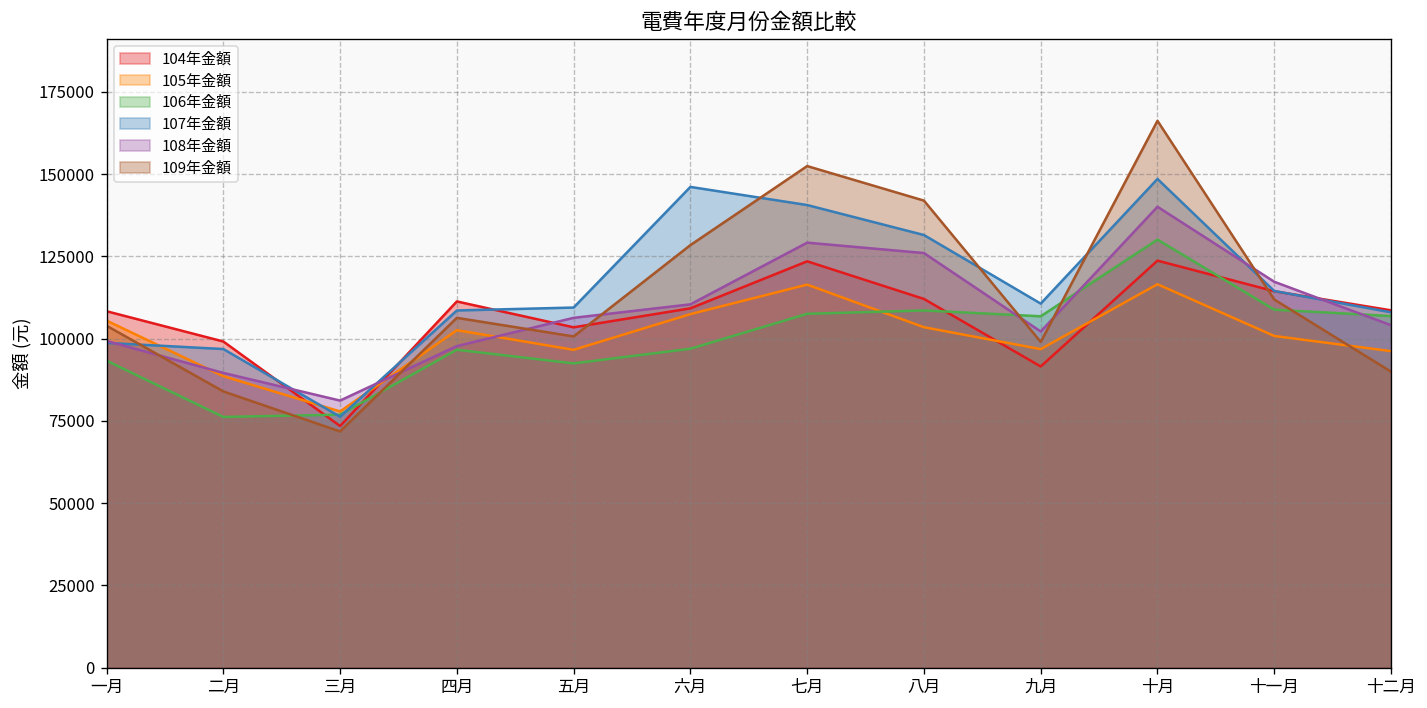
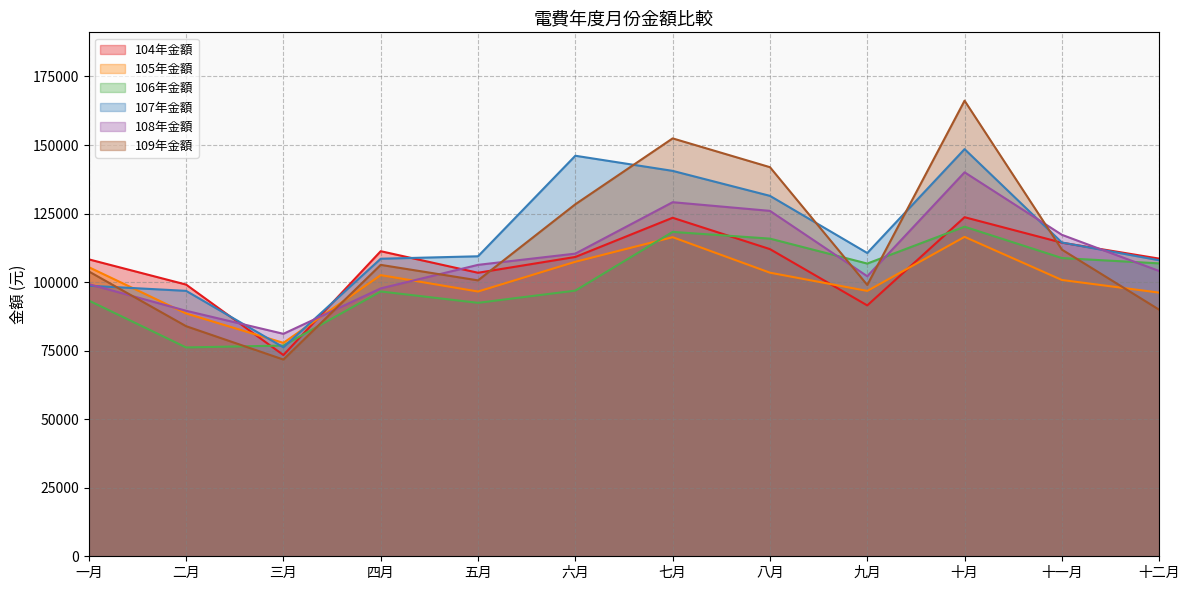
  {
    "106年金額": {
      "一月": 93000,
      "二月": 76000,
      "四月": 97000,
      "五月": 92000,
      "六月": 97000,
-     "七月": 108000,
-     "八月": 109000,
+     "七月": 118000,
+     "八月": 116000,
      "九月": 107000,
-     "十月": 130000,
+     "十月": 120000,
      "十一月": 109000,
      "十二月": 107000
    }
  }
